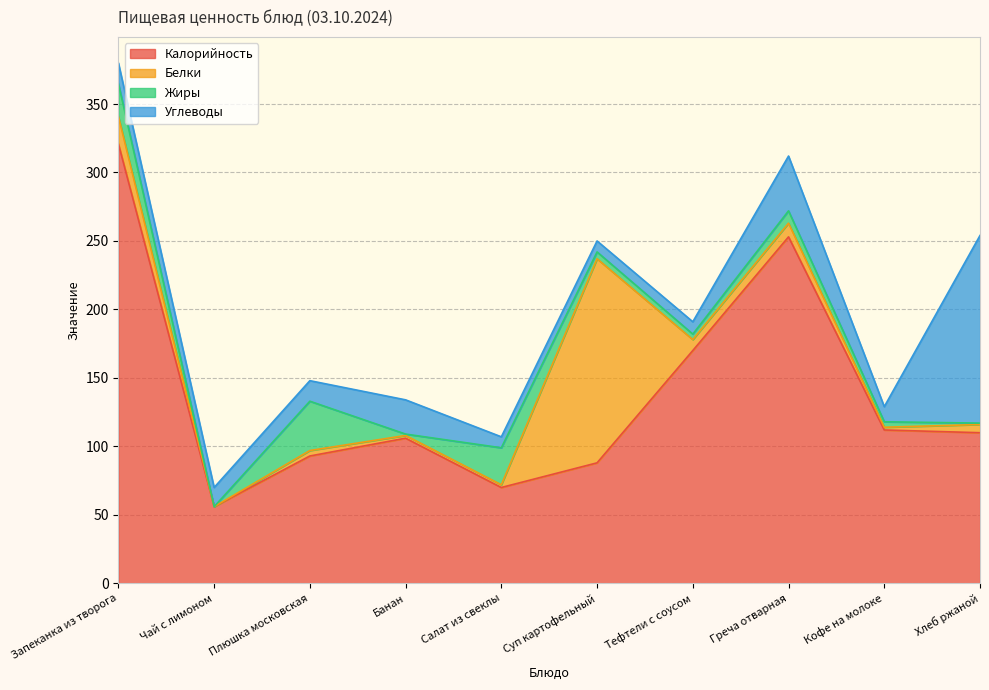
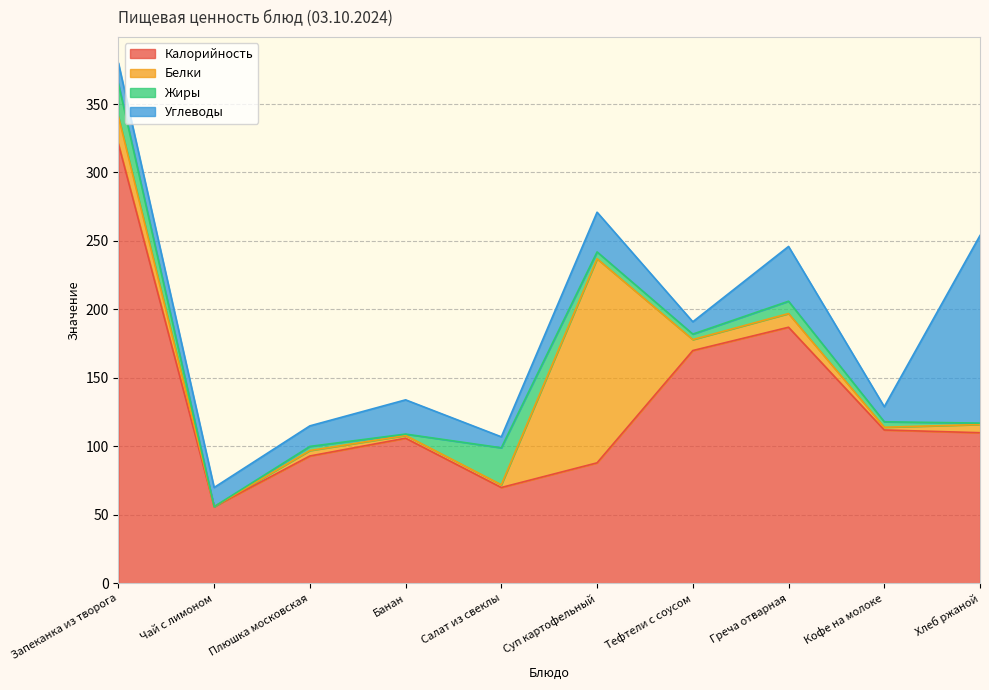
  {
    "Калорийность": {
      "Запеканка из творога": 321,
      "Плюшка московская": 93,
      "Банан": 106,
      "Салат из свеклы": 70,
      "Суп картофельный": 88,
      "Тефтели с соусом": 170,
-     "Греча отварная": 253,
+     "Греча отварная": 187,
      "Кофе на молоке": 112,
      "Хлеб ржаной": 110
    },
    "Белки": {
      "Запеканка из творога": 20,
      "Плюшка московская": 4,
      "Салат из свеклы": 2,
      "Суп картофельный": 149,
      "Тефтели с соусом": 8,
      "Греча отварная": 10,
      "Кофе на молоке": 2
    },
    "Жиры": {
      "Запеканка из творога": 24,
-     "Плюшка московская": 36,
+     "Плюшка московская": 3,
      "Салат из свеклы": 27,
      "Суп картофельный": 5,
      "Тефтели с соусом": 4,
      "Греча отварная": 9,
      "Кофе на молоке": 4
    },
    "Углеводы": {
      "Запеканка из творога": 15,
      "Чай с лимоном": 14,
      "Плюшка московская": 15,
      "Банан": 25,
      "Салат из свеклы": 8,
-     "Суп картофельный": 8,
+     "Суп картофельный": 29,
      "Тефтели с соусом": 9,
      "Греча отварная": 40,
      "Кофе на молоке": 11,
      "Хлеб ржаной": 137
    }
  }
